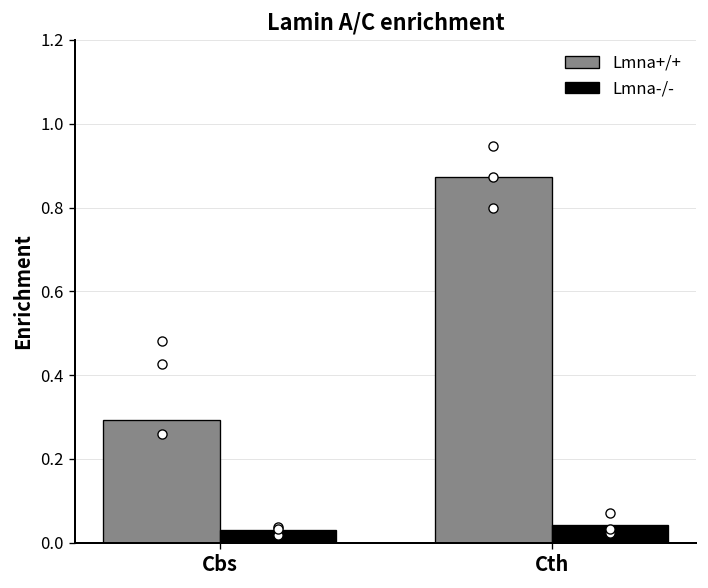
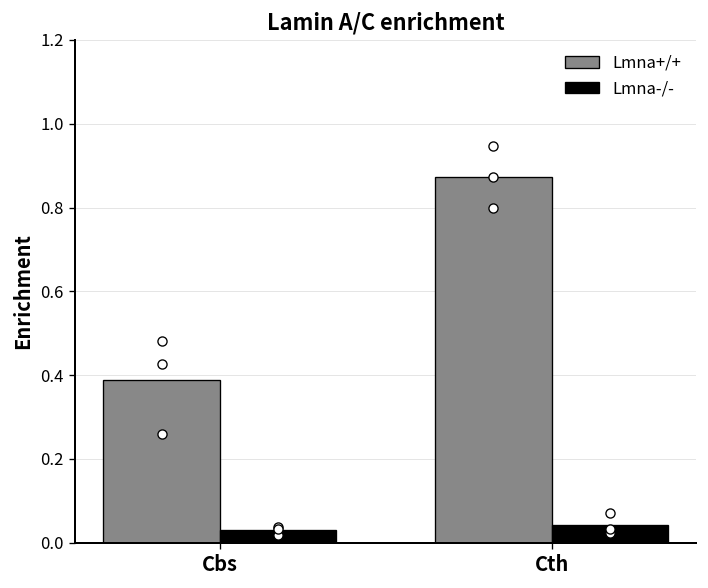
  {
    "Lmna+/+": {
-     "Cbs": 0.29,
+     "Cbs": 0.39,
      "Cth": 0.87
    },
    "Lmna-/-": {
      "Cbs": 0.03,
      "Cth": 0.04
    }
  }
